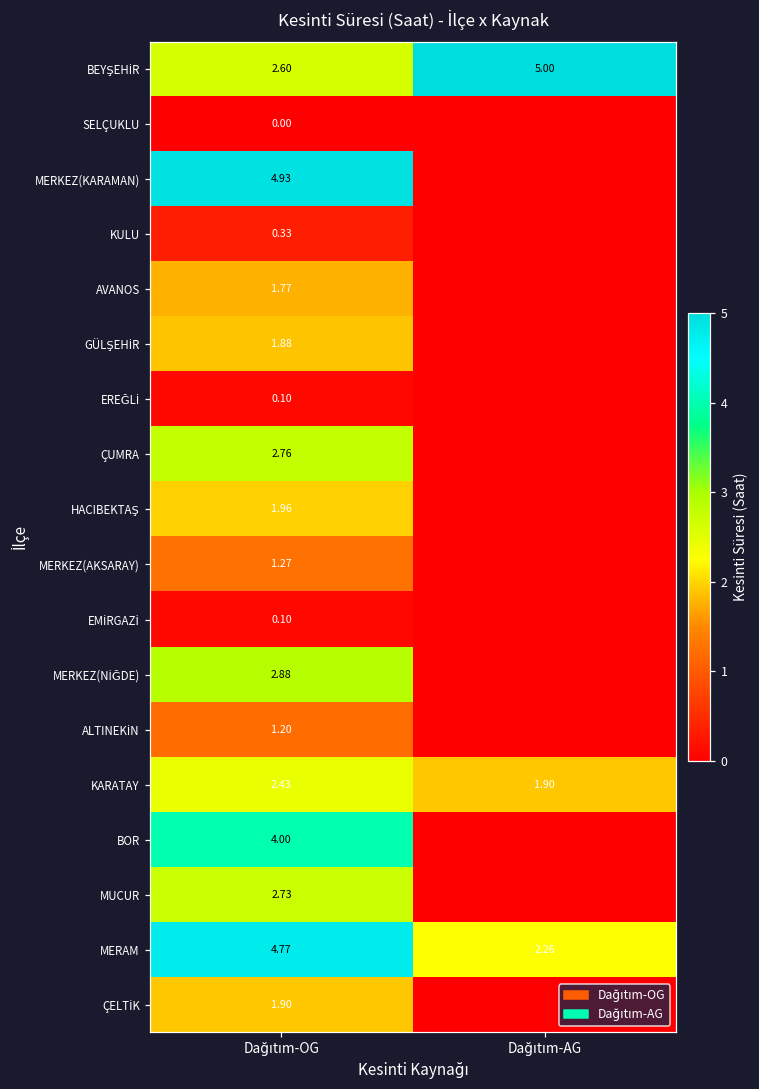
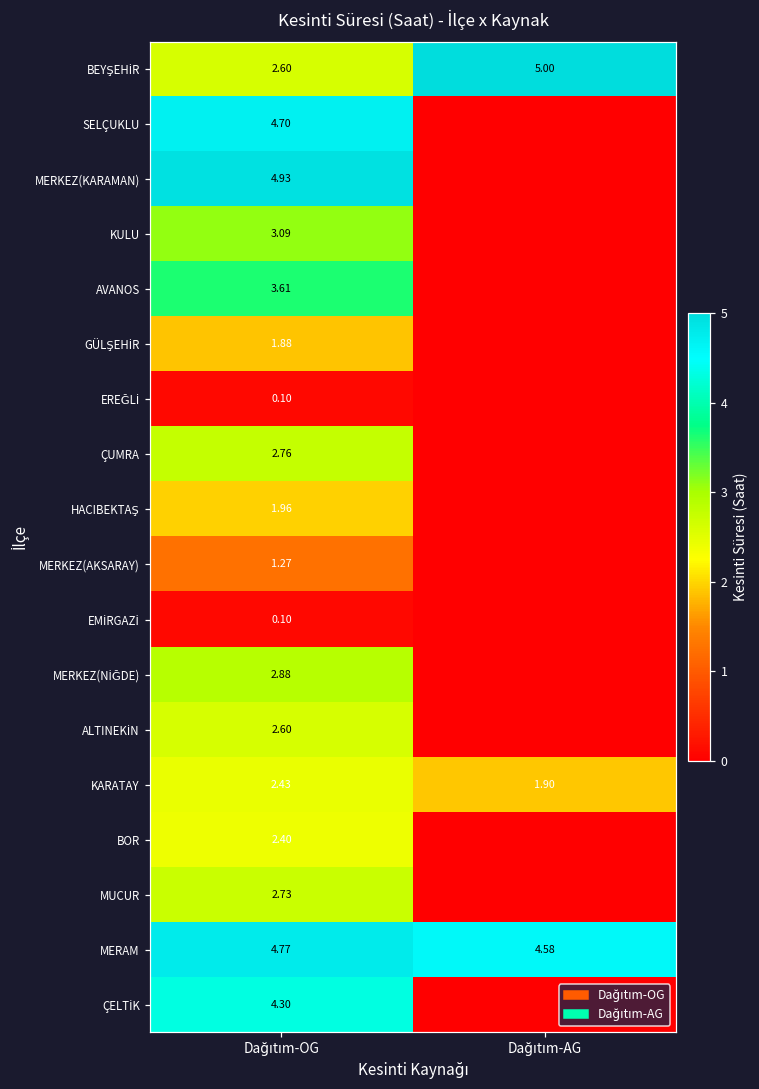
  {
    "BEYŞEHİR": {
      "Dağıtım-OG": 2.60,
      "Dağıtım-AG": 5.00
    },
    "SELÇUKLU": {
-     "Dağıtım-OG": 0.00
+     "Dağıtım-OG": 4.70
    },
    "MERKEZ(KARAMAN)": {
      "Dağıtım-OG": 4.93
    },
    "KULU": {
-     "Dağıtım-OG": 0.33
+     "Dağıtım-OG": 3.09
    },
    "AVANOS": {
-     "Dağıtım-OG": 1.77
+     "Dağıtım-OG": 3.61
    },
    "GÜLŞEHİR": {
      "Dağıtım-OG": 1.88
    },
    "EREĞLİ": {
      "Dağıtım-OG": 0.10
    },
    "ÇUMRA": {
      "Dağıtım-OG": 2.76
    },
    "HACIBEKTAŞ": {
      "Dağıtım-OG": 1.96
    },
    "MERKEZ(AKSARAY)": {
      "Dağıtım-OG": 1.27
    },
    "EMİRGAZİ": {
      "Dağıtım-OG": 0.10
    },
    "MERKEZ(NİĞDE)": {
      "Dağıtım-OG": 2.88
    },
    "ALTINEKİN": {
-     "Dağıtım-OG": 1.20
+     "Dağıtım-OG": 2.60
    },
    "KARATAY": {
      "Dağıtım-OG": 2.43,
      "Dağıtım-AG": 1.90
    },
    "BOR": {
-     "Dağıtım-OG": 4.00
+     "Dağıtım-OG": 2.40
    },
    "MUCUR": {
      "Dağıtım-OG": 2.73
    },
    "MERAM": {
      "Dağıtım-OG": 4.77,
-     "Dağıtım-AG": 2.26
+     "Dağıtım-AG": 4.58
    },
    "ÇELTİK": {
-     "Dağıtım-OG": 1.90
+     "Dağıtım-OG": 4.30
    }
  }
